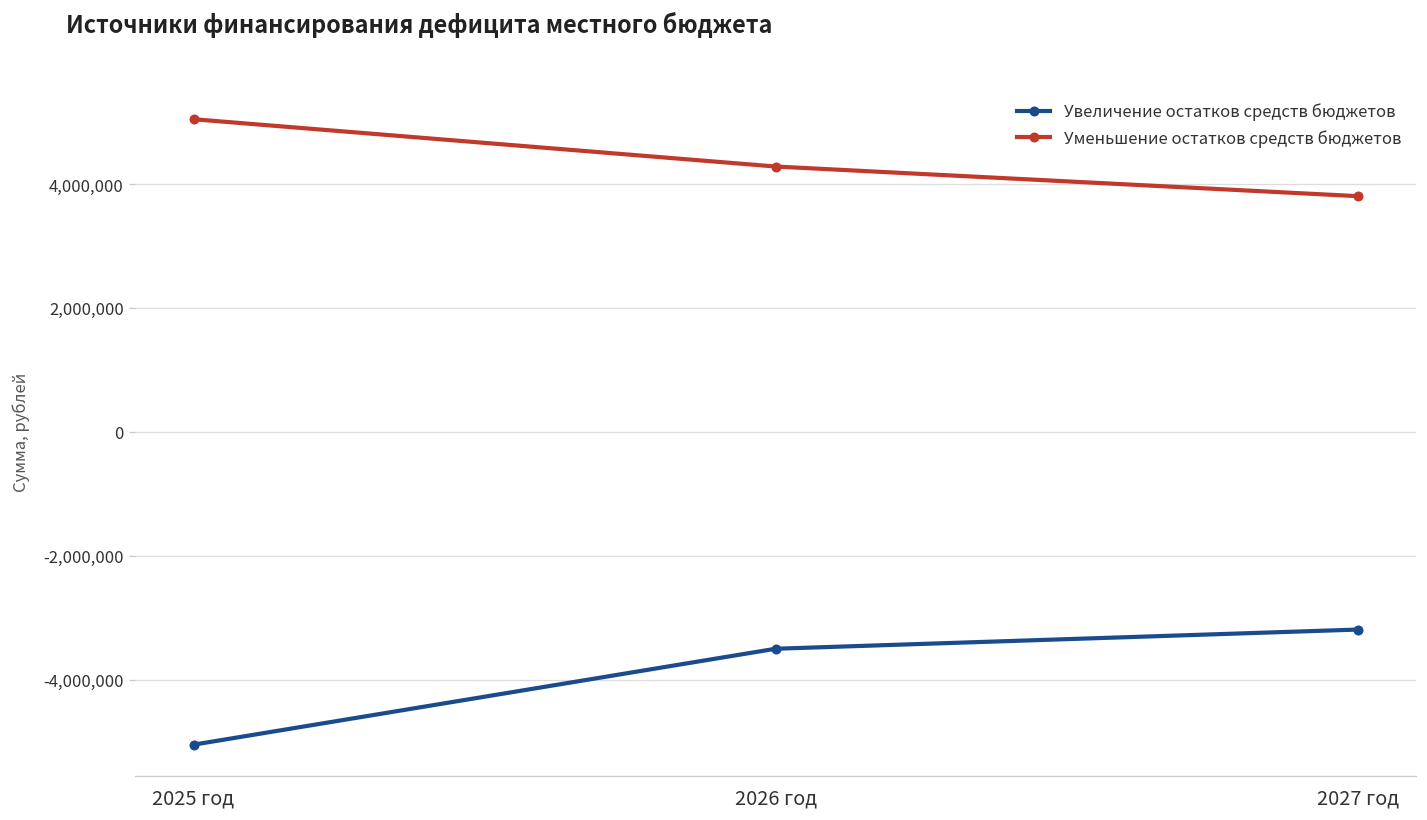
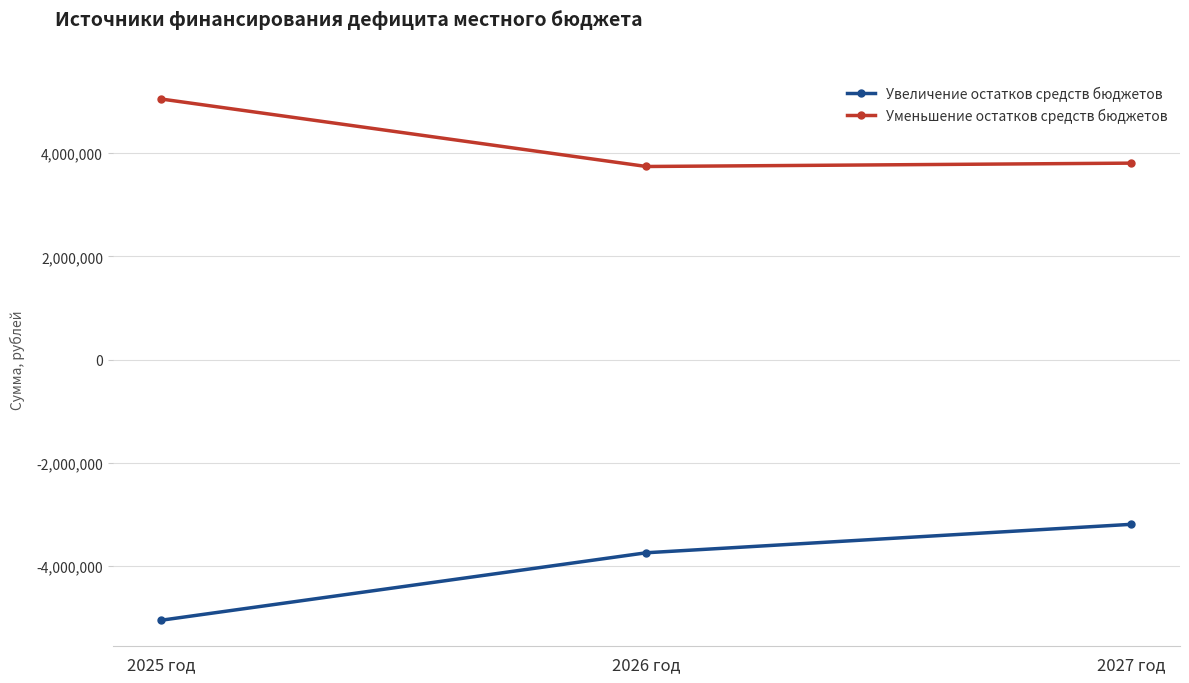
  {
    "Увеличение остатков средств бюджетов": {
      "2025 год": "-5,100,000",
-     "2026 год": "-3,500,000",
+     "2026 год": "-3,700,000",
      "2027 год": "-3,200,000"
    },
    "Уменьшение остатков средств бюджетов": {
      "2025 год": "5,100,000",
-     "2026 год": "4,300,000",
+     "2026 год": "3,700,000",
      "2027 год": "3,800,000"
    }
  }
